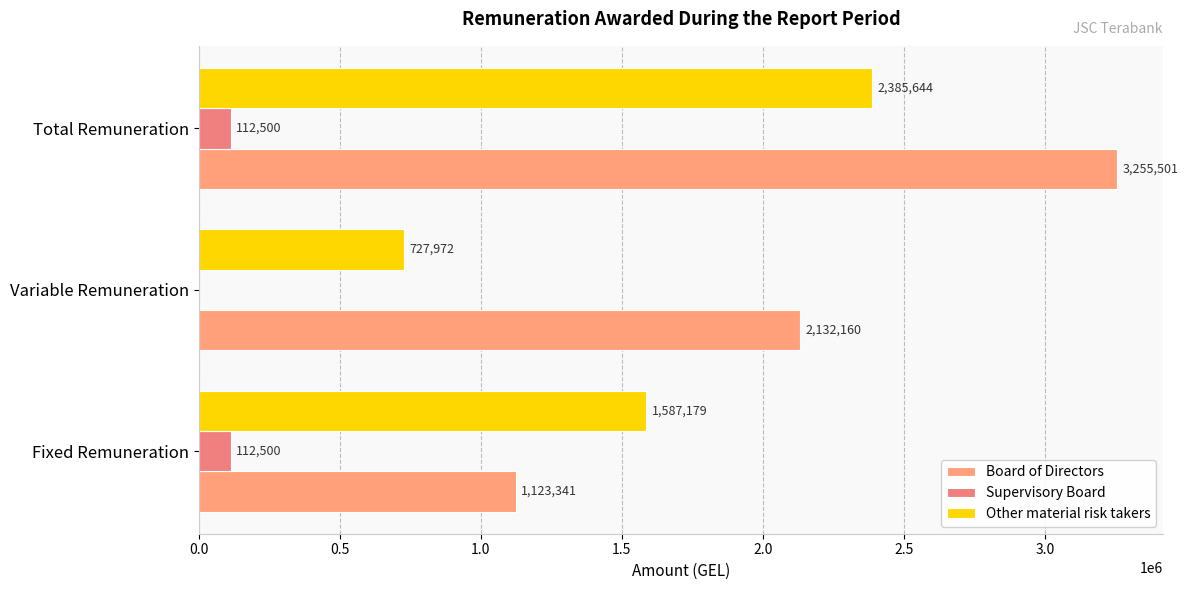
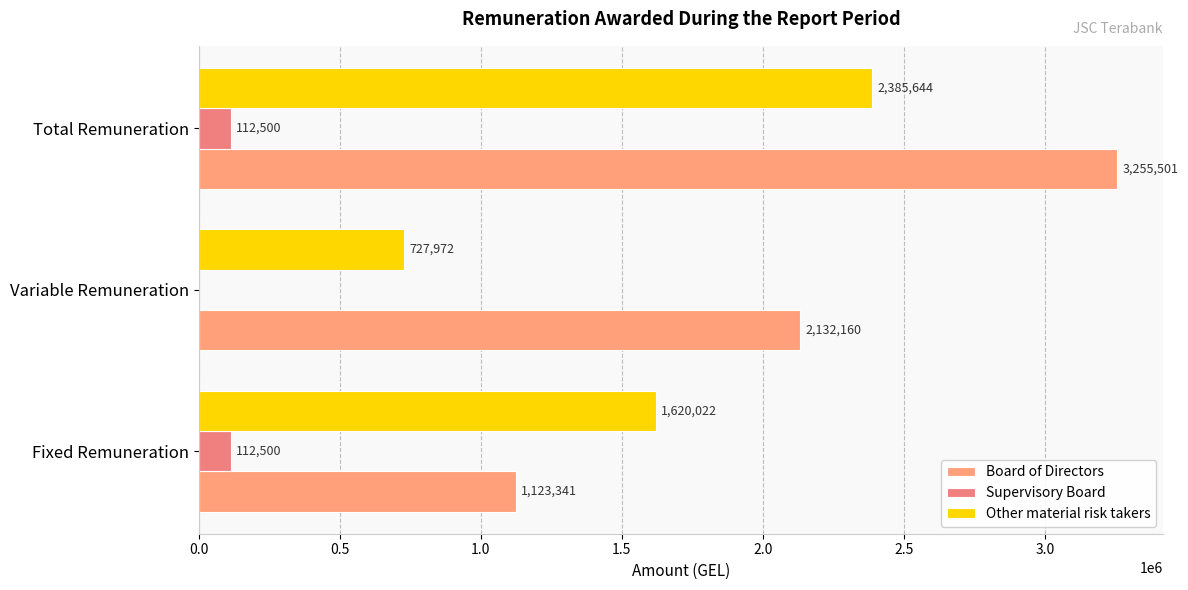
  {
    "Other material risk takers": {
      "Total Remuneration": "2,385,644",
      "Variable Remuneration": "727,972",
-     "Fixed Remuneration": "1,587,179"
+     "Fixed Remuneration": "1,620,022"
    }
  }
